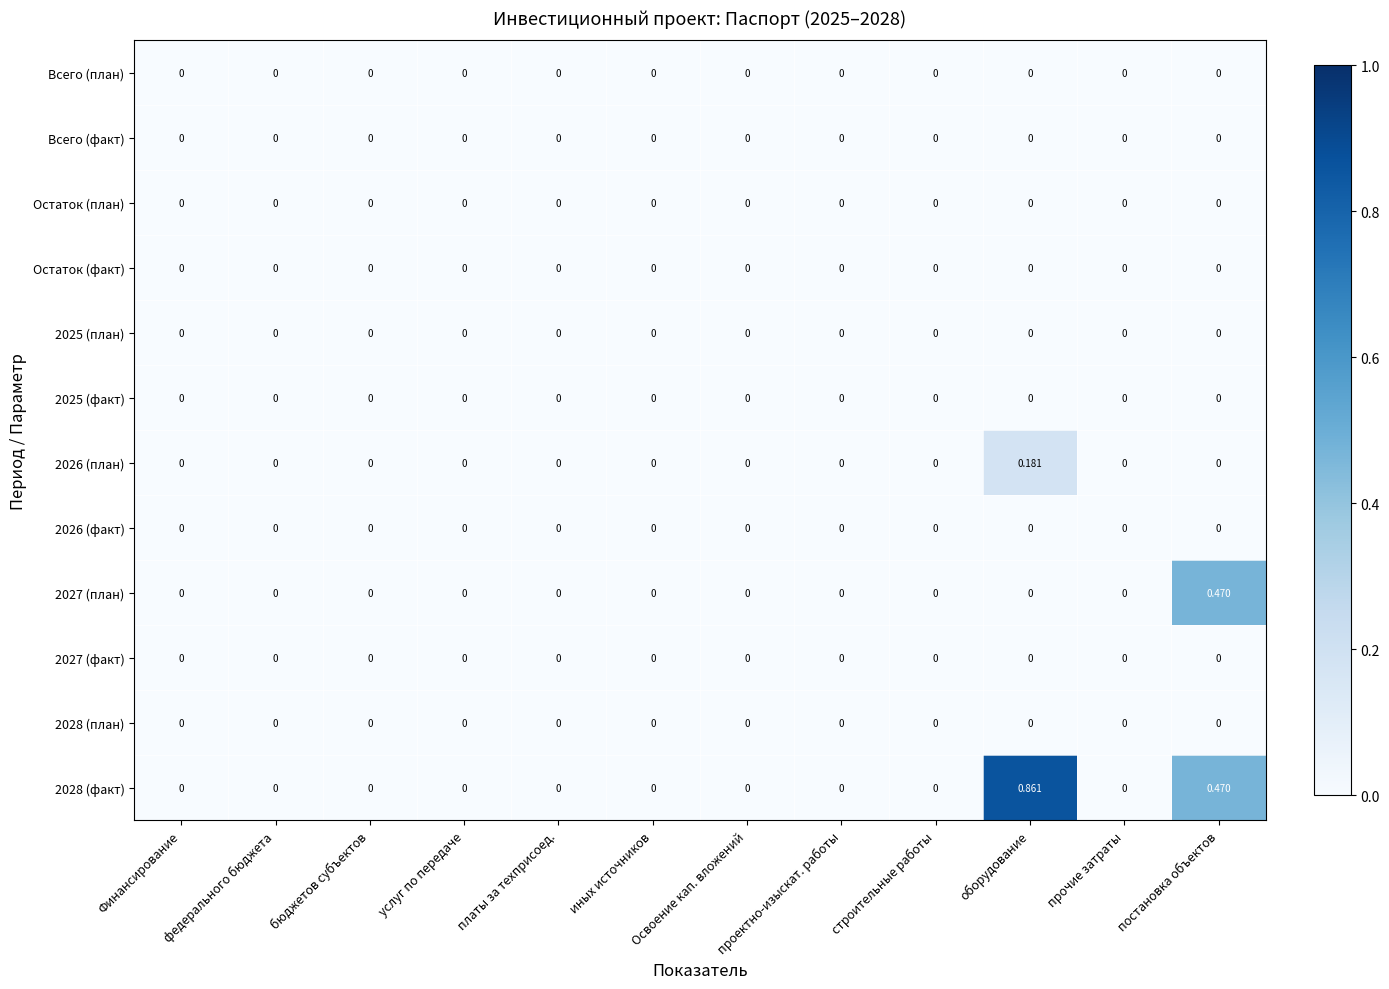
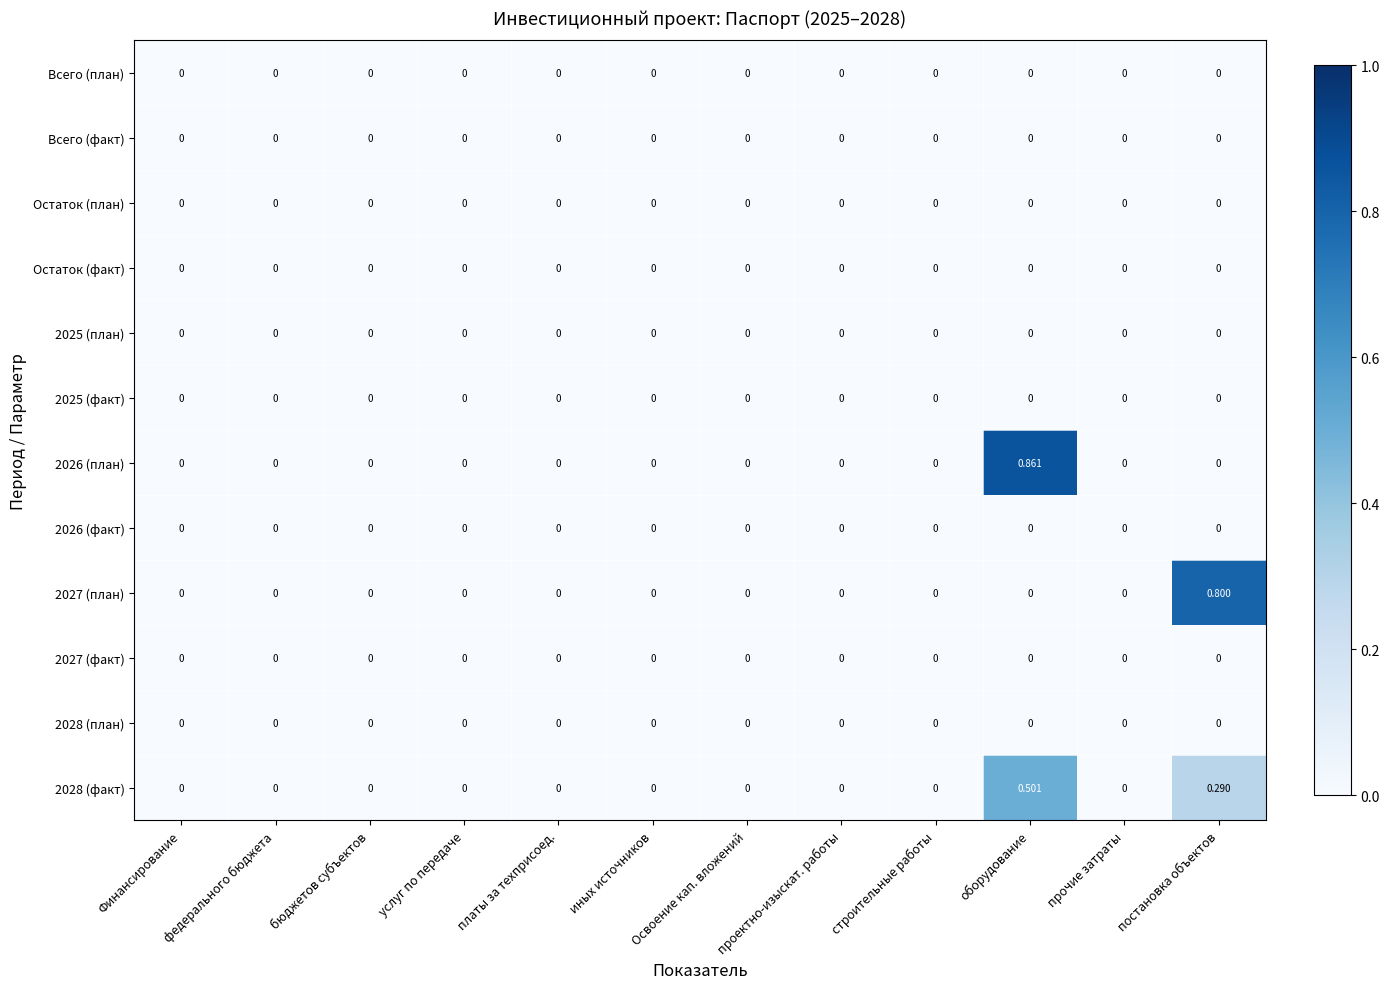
  {
    "Всего (план)": {
      "Финансирование": 0,
      "федерального бюджета": 0,
      "бюджетов субъектов": 0,
      "услуг по передаче": 0,
      "платы за техприсоед.": 0,
      "иных источников": 0,
      "Освоение кап. вложений": 0,
      "проектно-изыскат. работы": 0,
      "строительные работы": 0,
      "оборудование": 0,
      "прочие затраты": 0,
      "постановка объектов": 0
    },
    "Всего (факт)": {
      "Финансирование": 0,
      "федерального бюджета": 0,
      "бюджетов субъектов": 0,
      "услуг по передаче": 0,
      "платы за техприсоед.": 0,
      "иных источников": 0,
      "Освоение кап. вложений": 0,
      "проектно-изыскат. работы": 0,
      "строительные работы": 0,
      "оборудование": 0,
      "прочие затраты": 0,
      "постановка объектов": 0
    },
    "Остаток (план)": {
      "Финансирование": 0,
      "федерального бюджета": 0,
      "бюджетов субъектов": 0,
      "услуг по передаче": 0,
      "платы за техприсоед.": 0,
      "иных источников": 0,
      "Освоение кап. вложений": 0,
      "проектно-изыскат. работы": 0,
      "строительные работы": 0,
      "оборудование": 0,
      "прочие затраты": 0,
      "постановка объектов": 0
    },
    "Остаток (факт)": {
      "Финансирование": 0,
      "федерального бюджета": 0,
      "бюджетов субъектов": 0,
      "услуг по передаче": 0,
      "платы за техприсоед.": 0,
      "иных источников": 0,
      "Освоение кап. вложений": 0,
      "проектно-изыскат. работы": 0,
      "строительные работы": 0,
      "оборудование": 0,
      "прочие затраты": 0,
      "постановка объектов": 0
    },
    "2025 (план)": {
      "Финансирование": 0,
      "федерального бюджета": 0,
      "бюджетов субъектов": 0,
      "услуг по передаче": 0,
      "платы за техприсоед.": 0,
      "иных источников": 0,
      "Освоение кап. вложений": 0,
      "проектно-изыскат. работы": 0,
      "строительные работы": 0,
      "оборудование": 0,
      "прочие затраты": 0,
      "постановка объектов": 0
    },
    "2025 (факт)": {
      "Финансирование": 0,
      "федерального бюджета": 0,
      "бюджетов субъектов": 0,
      "услуг по передаче": 0,
      "платы за техприсоед.": 0,
      "иных источников": 0,
      "Освоение кап. вложений": 0,
      "проектно-изыскат. работы": 0,
      "строительные работы": 0,
      "оборудование": 0,
      "прочие затраты": 0,
      "постановка объектов": 0
    },
    "2026 (план)": {
      "Финансирование": 0,
      "федерального бюджета": 0,
      "бюджетов субъектов": 0,
      "услуг по передаче": 0,
      "платы за техприсоед.": 0,
      "иных источников": 0,
      "Освоение кап. вложений": 0,
      "проектно-изыскат. работы": 0,
      "строительные работы": 0,
-     "оборудование": 0.181,
+     "оборудование": 0.861,
      "прочие затраты": 0,
      "постановка объектов": 0
    },
    "2026 (факт)": {
      "Финансирование": 0,
      "федерального бюджета": 0,
      "бюджетов субъектов": 0,
      "услуг по передаче": 0,
      "платы за техприсоед.": 0,
      "иных источников": 0,
      "Освоение кап. вложений": 0,
      "проектно-изыскат. работы": 0,
      "строительные работы": 0,
      "оборудование": 0,
      "прочие затраты": 0,
      "постановка объектов": 0
    },
    "2027 (план)": {
      "Финансирование": 0,
      "федерального бюджета": 0,
      "бюджетов субъектов": 0,
      "услуг по передаче": 0,
      "платы за техприсоед.": 0,
      "иных источников": 0,
      "Освоение кап. вложений": 0,
      "проектно-изыскат. работы": 0,
      "строительные работы": 0,
      "оборудование": 0,
      "прочие затраты": 0,
-     "постановка объектов": 0.470
+     "постановка объектов": 0.800
    },
    "2027 (факт)": {
      "Финансирование": 0,
      "федерального бюджета": 0,
      "бюджетов субъектов": 0,
      "услуг по передаче": 0,
      "платы за техприсоед.": 0,
      "иных источников": 0,
      "Освоение кап. вложений": 0,
      "проектно-изыскат. работы": 0,
      "строительные работы": 0,
      "оборудование": 0,
      "прочие затраты": 0,
      "постановка объектов": 0
    },
    "2028 (план)": {
      "Финансирование": 0,
      "федерального бюджета": 0,
      "бюджетов субъектов": 0,
      "услуг по передаче": 0,
      "платы за техприсоед.": 0,
      "иных источников": 0,
      "Освоение кап. вложений": 0,
      "проектно-изыскат. работы": 0,
      "строительные работы": 0,
      "оборудование": 0,
      "прочие затраты": 0,
      "постановка объектов": 0
    },
    "2028 (факт)": {
      "Финансирование": 0,
      "федерального бюджета": 0,
      "бюджетов субъектов": 0,
      "услуг по передаче": 0,
      "платы за техприсоед.": 0,
      "иных источников": 0,
      "Освоение кап. вложений": 0,
      "проектно-изыскат. работы": 0,
      "строительные работы": 0,
-     "оборудование": 0.861,
+     "оборудование": 0.501,
      "прочие затраты": 0,
-     "постановка объектов": 0.470
+     "постановка объектов": 0.290
    }
  }
